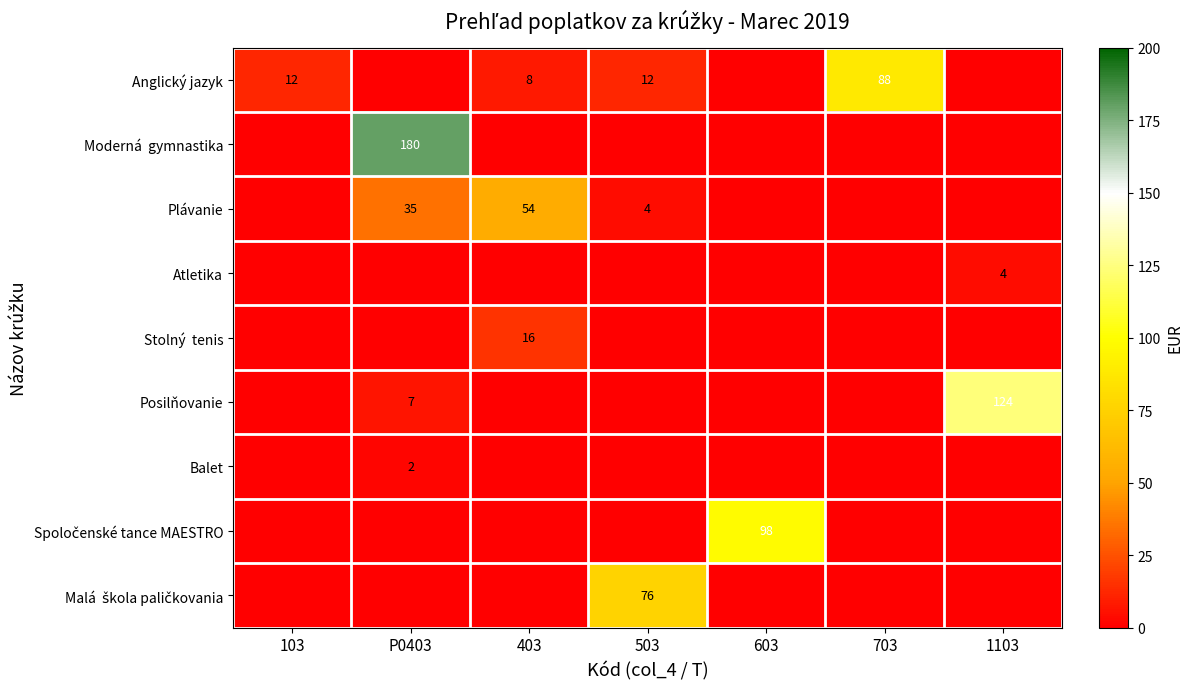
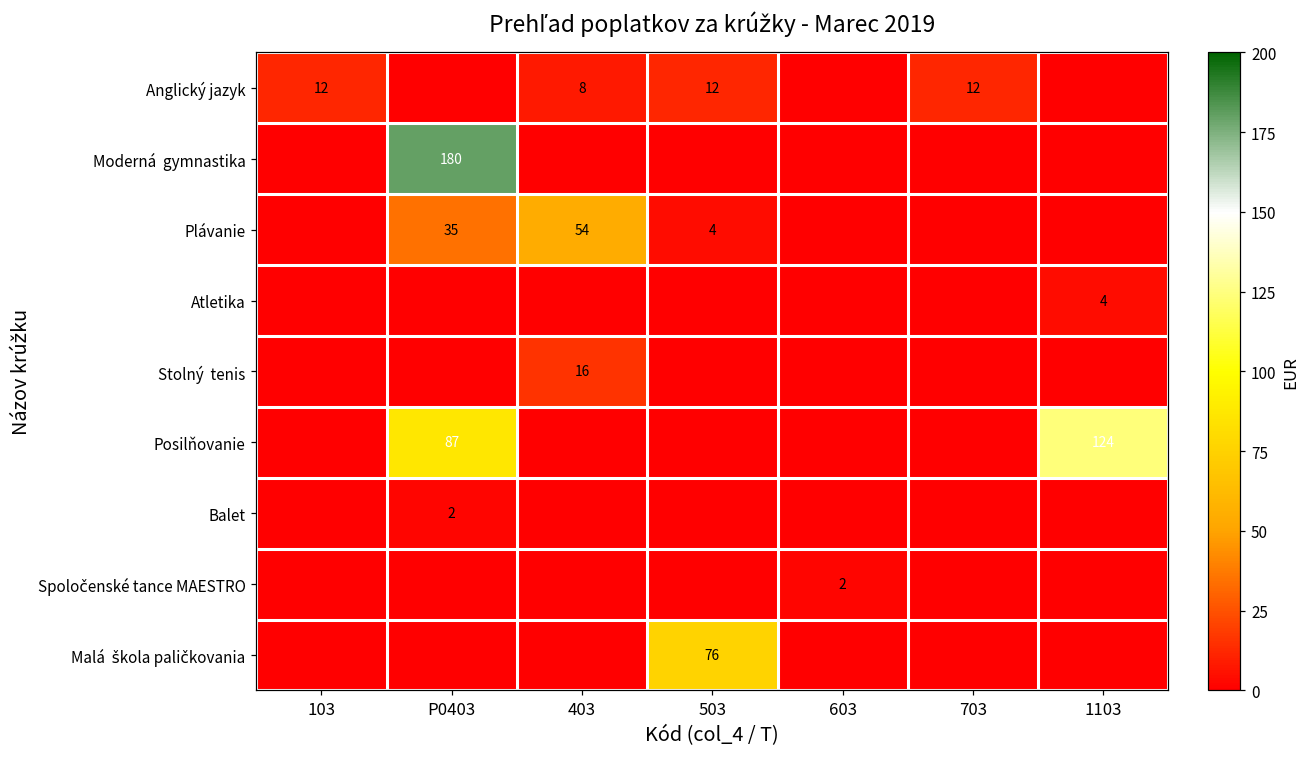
  {
    "Anglický jazyk": {
      "103": 12,
      "403": 8,
      "503": 12,
-     "703": 88
+     "703": 12
    },
    "Moderná gymnastika": {
      "P0403": 180
    },
    "Plávanie": {
      "P0403": 35,
      "403": 54,
      "503": 4
    },
    "Atletika": {
      "1103": 4
    },
    "Stolný tenis": {
      "403": 16
    },
    "Posilňovanie": {
-     "P0403": 7,
+     "P0403": 87,
      "1103": 124
    },
    "Balet": {
      "P0403": 2
    },
    "Spoločenské tance MAESTRO": {
-     "603": 98
+     "603": 2
    },
    "Malá škola paličkovania": {
      "503": 76
    }
  }
